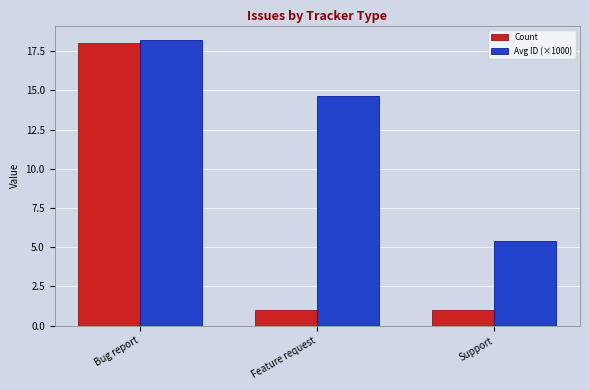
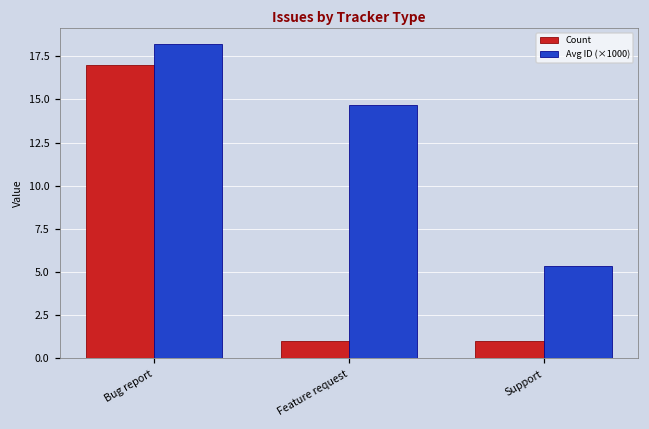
  {
    "Count": {
-     "Bug report": 18,
+     "Bug report": 17,
      "Feature request": 1,
      "Support": 1
    },
    "Avg ID (×1000)": {
      "Bug report": 18.2,
      "Feature request": 14.7,
      "Support": 5.4
    }
  }
